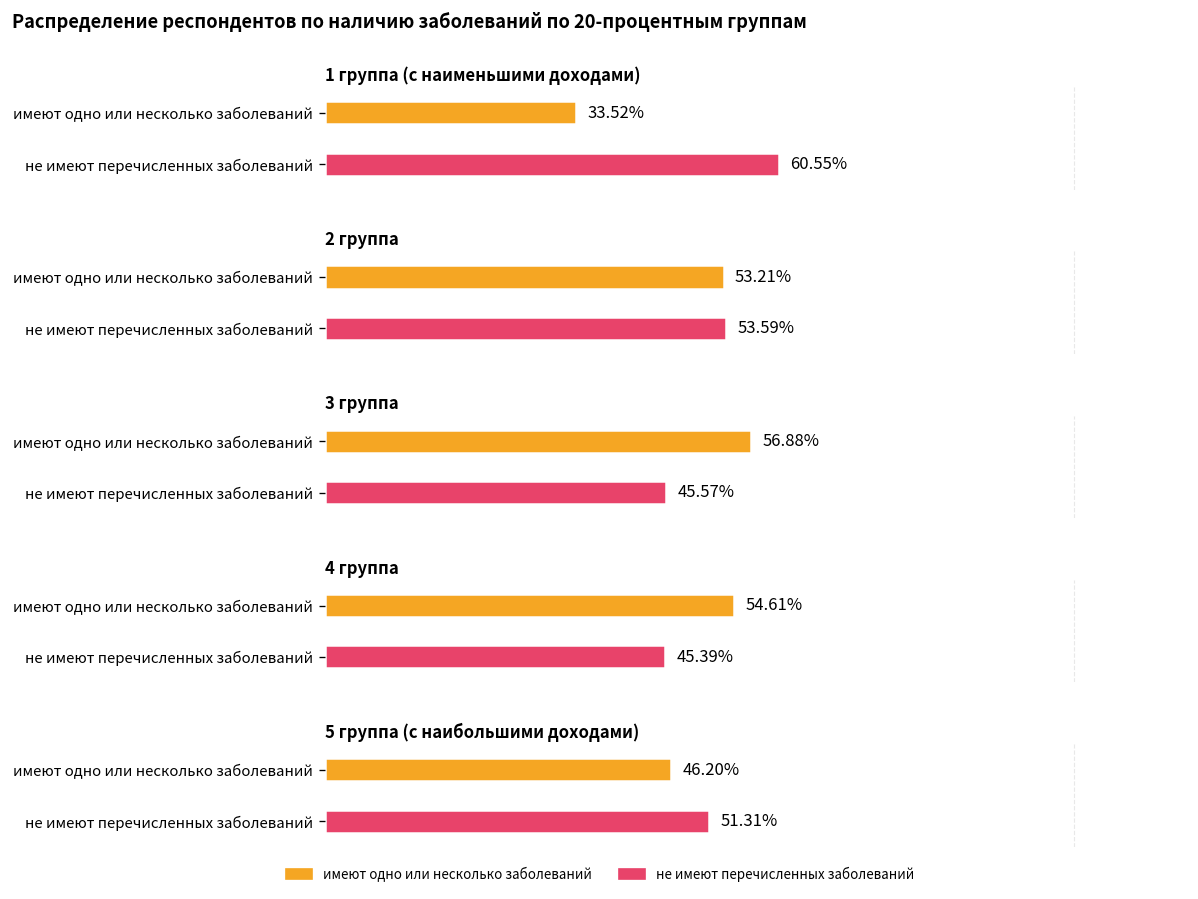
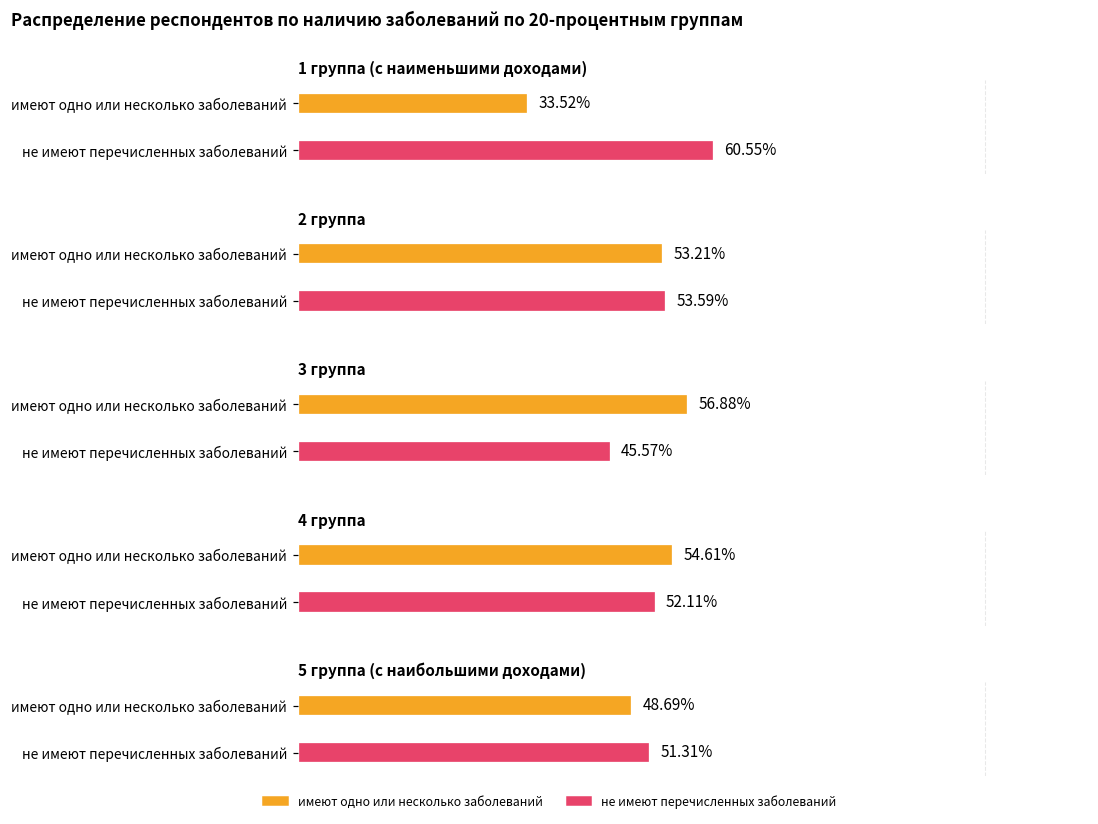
  {
    "1 группа (с наименьшими доходами)": {
      "имеют одно или несколько заболеваний": "33.52%",
      "не имеют перечисленных заболеваний": "60.55%"
    },
    "2 группа": {
      "имеют одно или несколько заболеваний": "53.21%",
      "не имеют перечисленных заболеваний": "53.59%"
    },
    "3 группа": {
      "имеют одно или несколько заболеваний": "56.88%",
      "не имеют перечисленных заболеваний": "45.57%"
    },
    "4 группа": {
      "имеют одно или несколько заболеваний": "54.61%",
-     "не имеют перечисленных заболеваний": "45.39%"
+     "не имеют перечисленных заболеваний": "52.11%"
    },
    "5 группа (с наибольшими доходами)": {
-     "имеют одно или несколько заболеваний": "46.20%",
+     "имеют одно или несколько заболеваний": "48.69%",
      "не имеют перечисленных заболеваний": "51.31%"
    }
  }
